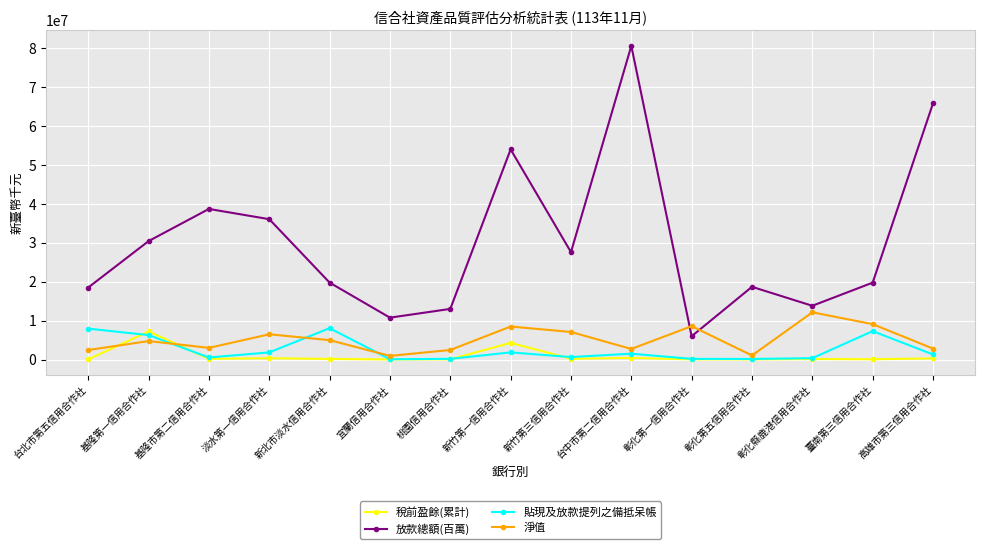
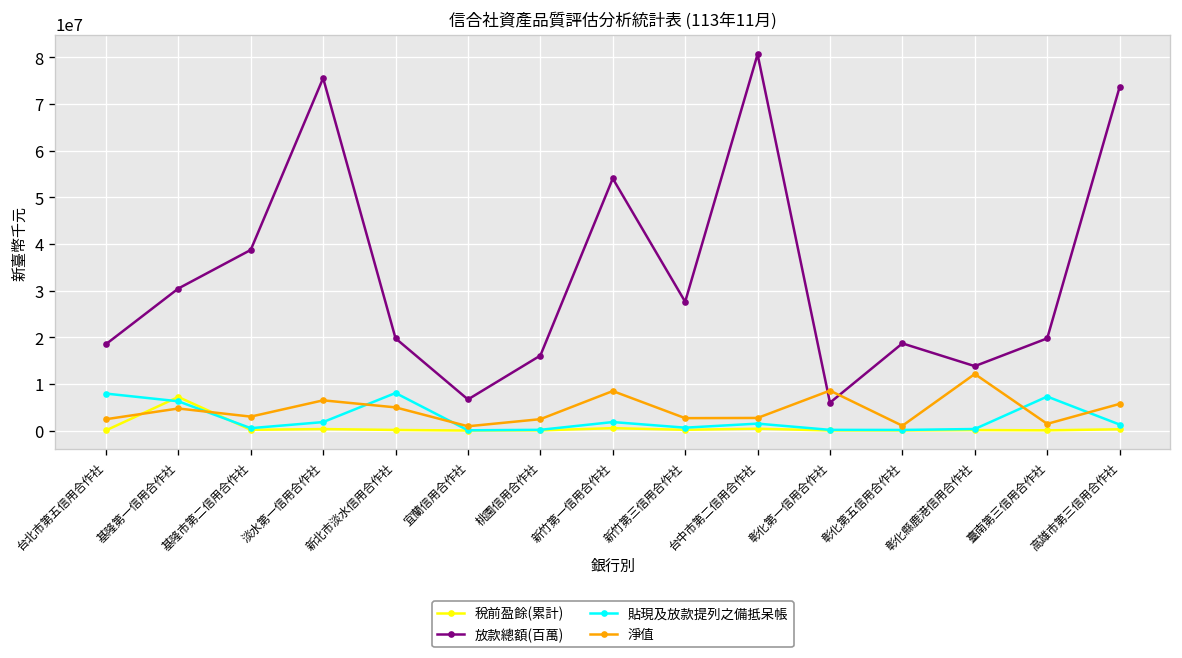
  {
    "稅前盈餘(累計)": {
      "台北市第五信用合作社": 0,
      "基隆第一信用合作社": 7000000,
      "淡水第一信用合作社": 0,
      "新北市淡水信用合作社": 0,
-     "新竹第一信用合作社": 4000000,
+     "新竹第一信用合作社": 1000000,
      "台中市第二信用合作社": 0,
      "臺南第三信用合作社": 0,
      "高雄市第三信用合作社": 0
    },
    "放款總額(百萬)": {
      "台北市第五信用合作社": 19000000,
      "基隆第一信用合作社": 30000000,
      "基隆市第二信用合作社": 39000000,
-     "淡水第一信用合作社": 36000000,
+     "淡水第一信用合作社": 76000000,
      "新北市淡水信用合作社": 20000000,
-     "宜蘭信用合作社": 11000000,
-     "桃園信用合作社": 13000000,
+     "宜蘭信用合作社": 7000000,
+     "桃園信用合作社": 16000000,
      "新竹第一信用合作社": 54000000,
      "新竹第三信用合作社": 28000000,
      "台中市第二信用合作社": 81000000,
      "彰化第一信用合作社": 6000000,
      "彰化第五信用合作社": 19000000,
      "彰化縣鹿港信用合作社": 14000000,
      "臺南第三信用合作社": 20000000,
-     "高雄市第三信用合作社": 66000000
+     "高雄市第三信用合作社": 74000000
    },
    "貼現及放款提列之備抵呆帳": {
      "台北市第五信用合作社": 8000000,
      "基隆第一信用合作社": 6000000,
      "淡水第一信用合作社": 2000000,
      "新北市淡水信用合作社": 8000000,
      "新竹第一信用合作社": 2000000,
      "台中市第二信用合作社": 2000000,
      "臺南第三信用合作社": 7000000,
      "高雄市第三信用合作社": 1000000
    },
    "淨值": {
      "台北市第五信用合作社": 2000000,
      "基隆第一信用合作社": 5000000,
      "基隆市第二信用合作社": 3000000,
      "淡水第一信用合作社": 7000000,
      "新北市淡水信用合作社": 5000000,
      "宜蘭信用合作社": 1000000,
      "桃園信用合作社": 2000000,
      "新竹第一信用合作社": 9000000,
-     "新竹第三信用合作社": 7000000,
+     "新竹第三信用合作社": 3000000,
      "台中市第二信用合作社": 3000000,
      "彰化第一信用合作社": 9000000,
      "彰化第五信用合作社": 1000000,
      "彰化縣鹿港信用合作社": 12000000,
-     "臺南第三信用合作社": 9000000,
-     "高雄市第三信用合作社": 3000000
+     "臺南第三信用合作社": 1000000,
+     "高雄市第三信用合作社": 6000000
    }
  }
